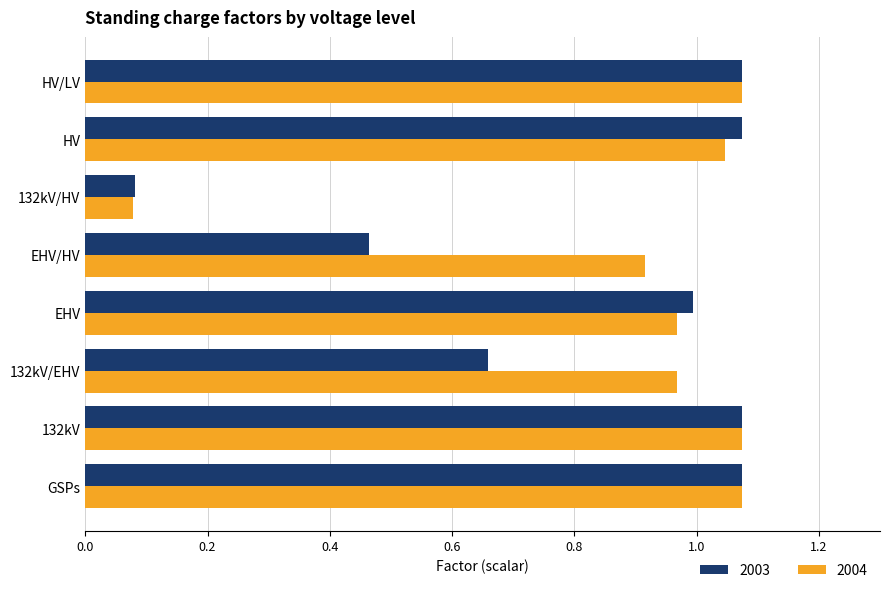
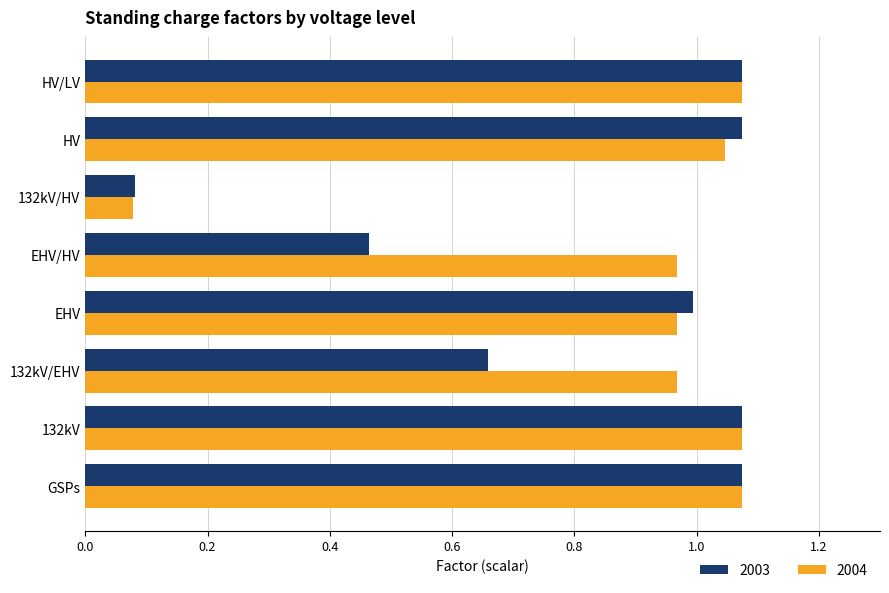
  {
    "2003": {
      "HV/LV": 1.08,
      "HV": 1.08,
      "132kV/HV": 0.08,
      "EHV/HV": 0.46,
      "EHV": 0.99,
      "132kV/EHV": 0.66,
      "132kV": 1.08,
      "GSPs": 1.08
    },
    "2004": {
      "HV/LV": 1.08,
      "HV": 1.05,
      "132kV/HV": 0.08,
-     "EHV/HV": 0.92,
+     "EHV/HV": 0.97,
      "EHV": 0.97,
      "132kV/EHV": 0.97,
      "132kV": 1.08,
      "GSPs": 1.08
    }
  }
